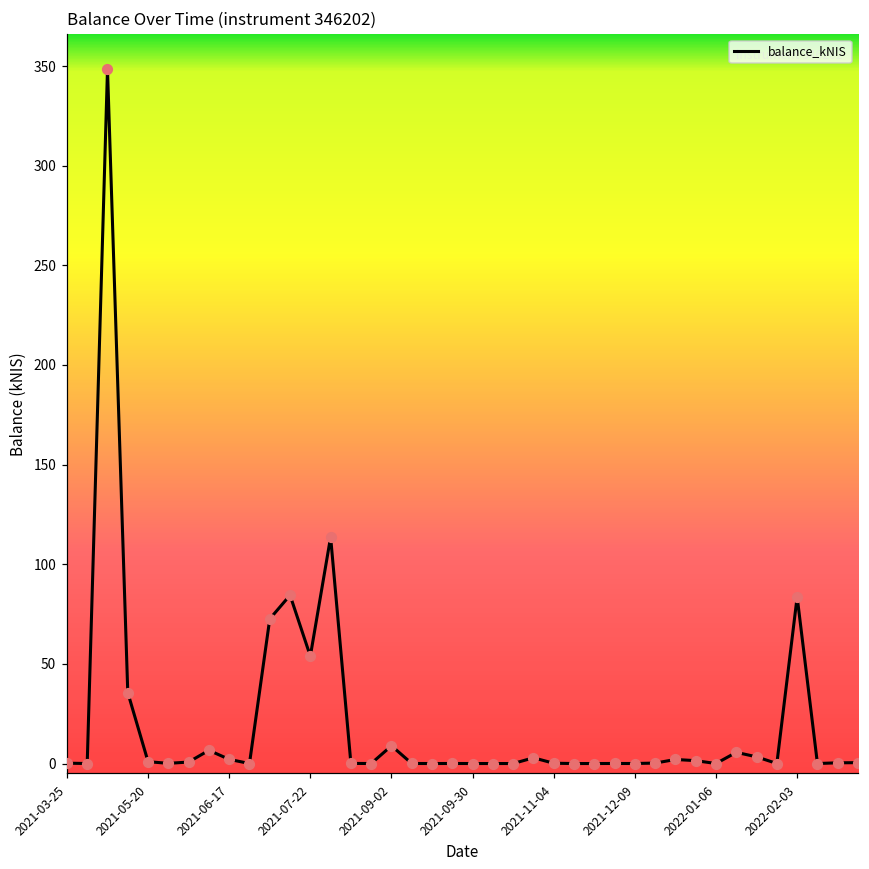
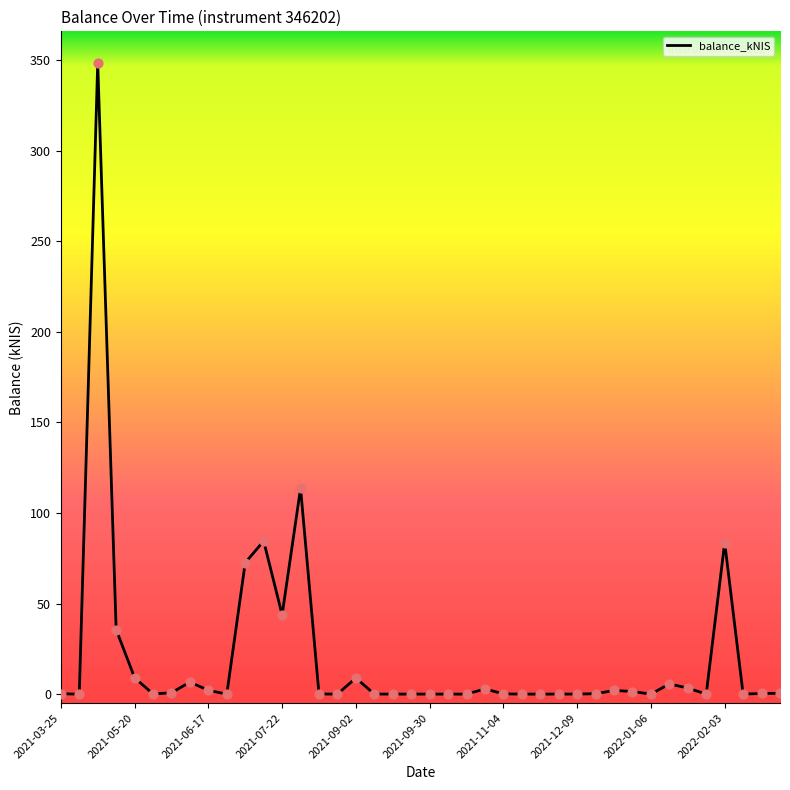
  {
    "2021-03-25": 0,
-   "2021-05-20": 1,
+   "2021-05-20": 9,
    "2021-06-17": 2,
-   "2021-07-22": 54,
+   "2021-07-22": 44,
    "2021-09-02": 9,
    "2021-09-30": 0,
    "2021-11-04": 0,
    "2021-12-09": 0,
    "2022-01-06": 0,
    "2022-02-03": 84
  }
